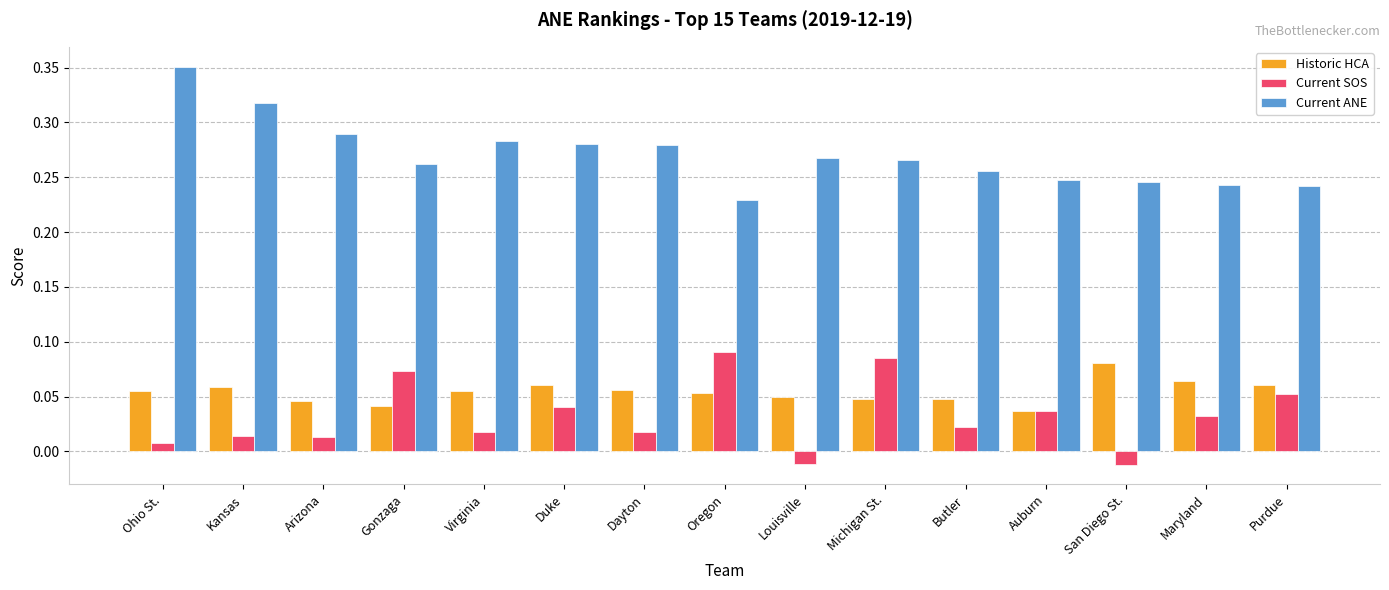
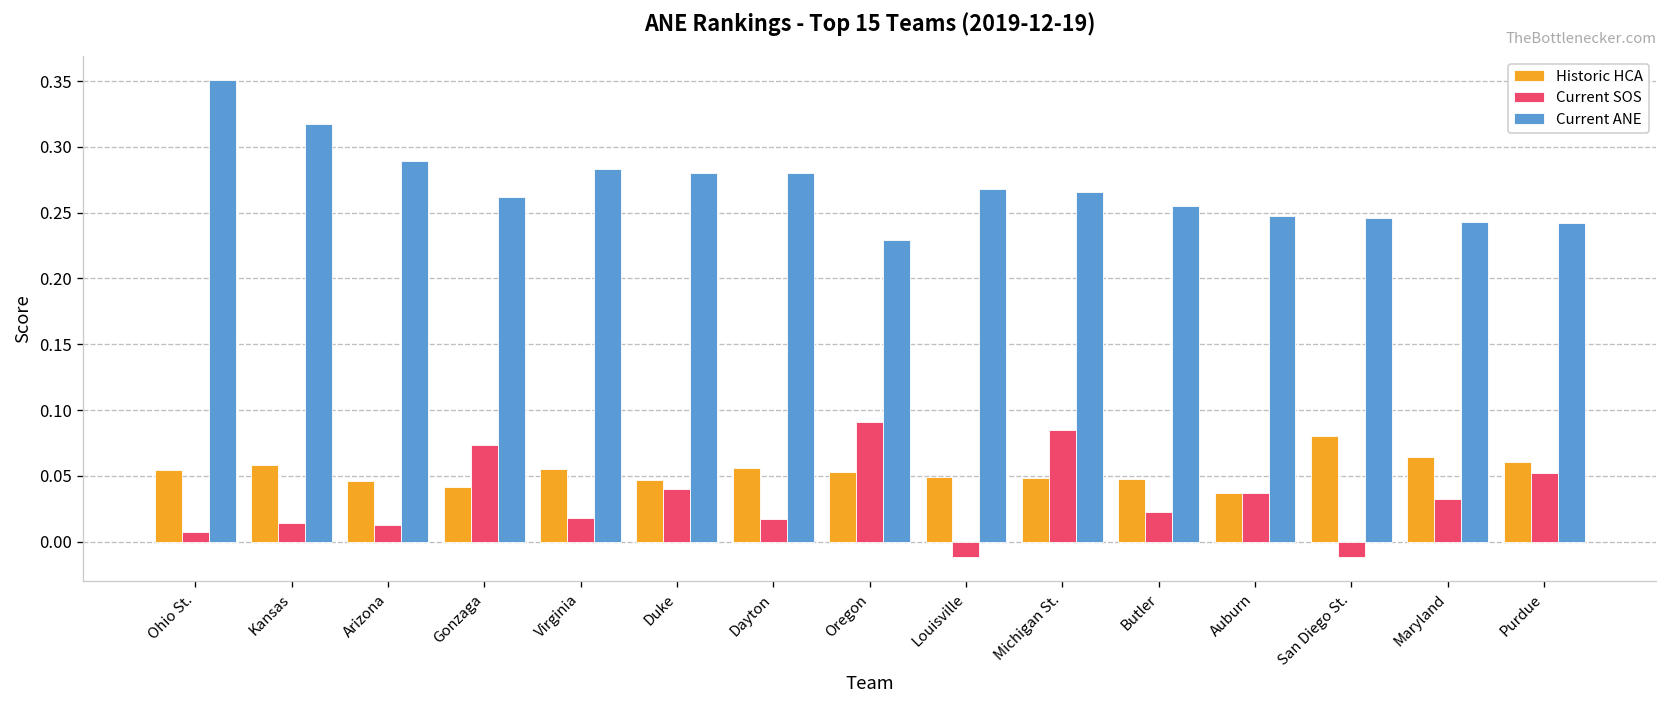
  {
    "Historic HCA": {
      "Ohio St.": 0.055,
      "Kansas": 0.059,
      "Arizona": 0.046,
      "Gonzaga": 0.041,
      "Virginia": 0.055,
-     "Duke": 0.061,
+     "Duke": 0.047,
      "Dayton": 0.056,
      "Oregon": 0.053,
      "Louisville": 0.049,
      "Michigan St.": 0.048,
      "Butler": 0.048,
      "Auburn": 0.037,
      "San Diego St.": 0.080,
      "Maryland": 0.064,
      "Purdue": 0.060
    },
    "Current SOS": {
      "Ohio St.": 0.008,
      "Kansas": 0.014,
      "Arizona": 0.013,
      "Gonzaga": 0.074,
      "Virginia": 0.018,
      "Duke": 0.040,
      "Dayton": 0.017,
      "Oregon": 0.091,
      "Louisville": -0.012,
      "Michigan St.": 0.085,
      "Butler": 0.022,
      "Auburn": 0.037,
      "San Diego St.": -0.012,
      "Maryland": 0.032,
      "Purdue": 0.053
    },
    "Current ANE": {
      "Ohio St.": 0.351,
      "Kansas": 0.317,
      "Arizona": 0.289,
      "Gonzaga": 0.262,
      "Virginia": 0.283,
      "Duke": 0.280,
      "Dayton": 0.280,
      "Oregon": 0.229,
      "Louisville": 0.268,
      "Michigan St.": 0.265,
      "Butler": 0.255,
      "Auburn": 0.248,
      "San Diego St.": 0.246,
      "Maryland": 0.243,
      "Purdue": 0.242
    }
  }
